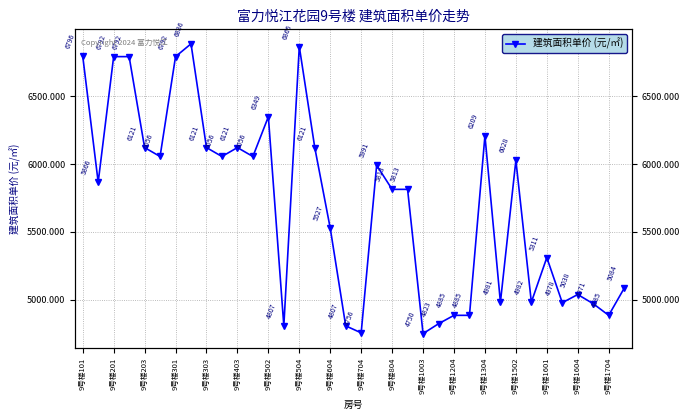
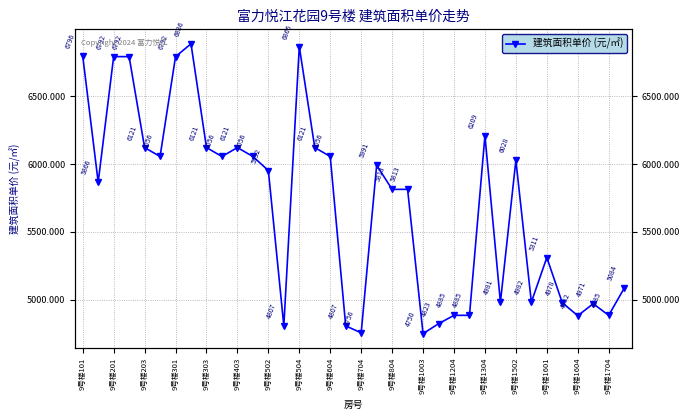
  {
    "9号楼101": 6796,
    "9号楼203": 6121,
    "9号楼303": 6121,
    "9号楼403": 6121,
-   "9号楼502": 6349,
+   "9号楼502": 5952,
    "9号楼504": 6866,
-   "9号楼604": 5527,
+   "9号楼604": 6056,
    "9号楼804": 5813,
    "9号楼1003": 4750,
    "9号楼1204": 4885,
    "9号楼1304": 6209,
    "9号楼1502": 6028,
    "9号楼1601": 5311,
-   "9号楼1604": 5038
+   "9号楼1604": 4882
  }
